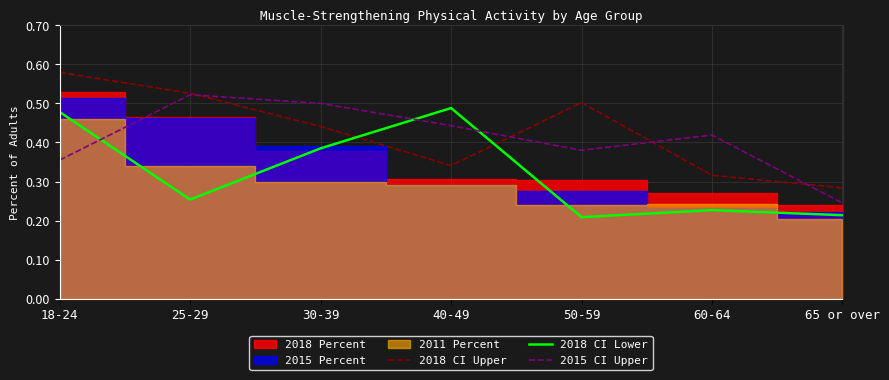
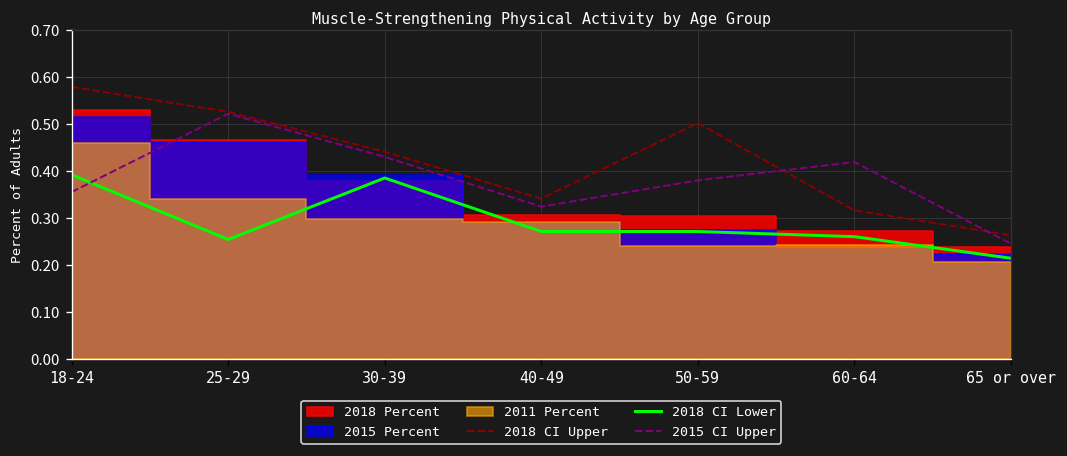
  {
    "2018 CI Upper": {
      "18-24": 0.58,
      "30-39": 0.44,
      "40-49": 0.34,
      "50-59": 0.50,
      "60-64": 0.32,
-     "65 or over": 0.28
+     "65 or over": 0.26
    },
    "2018 CI Lower": {
-     "18-24": 0.48,
+     "18-24": 0.39,
      "25-29": 0.25,
      "30-39": 0.39,
-     "40-49": 0.49,
-     "50-59": 0.21,
-     "60-64": 0.23,
+     "40-49": 0.27,
+     "50-59": 0.27,
+     "60-64": 0.26,
      "65 or over": 0.21
    },
    "2015 CI Upper": {
      "18-24": 0.36,
-     "30-39": 0.50,
-     "40-49": 0.44,
+     "30-39": 0.43,
+     "40-49": 0.32,
      "50-59": 0.38,
      "60-64": 0.42
    }
  }
